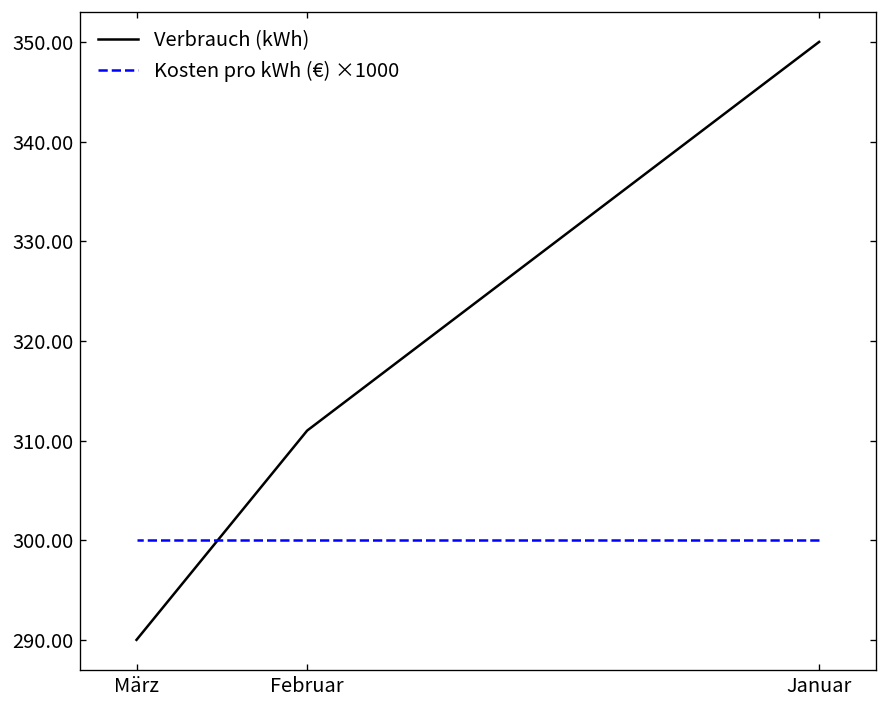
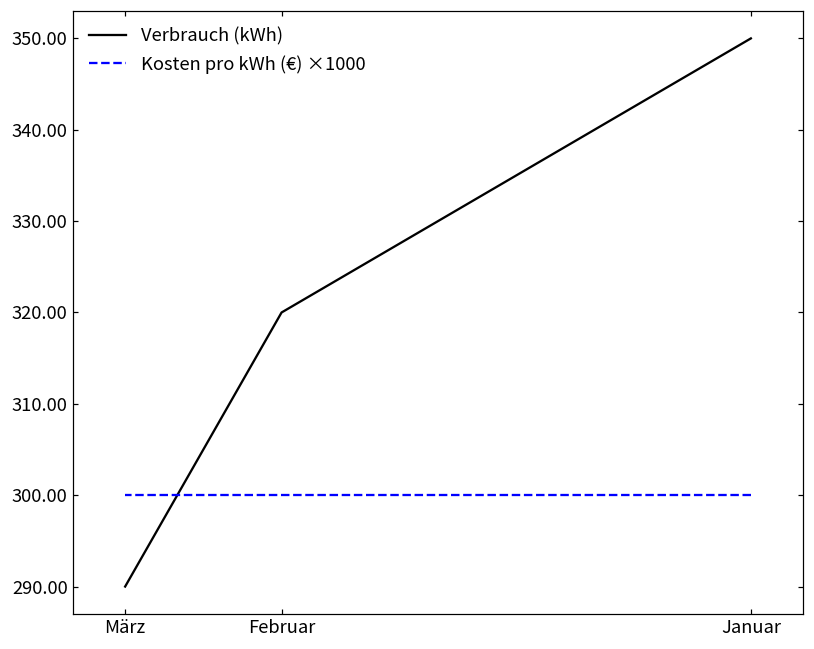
  {
    "Verbrauch (kWh)": {
      "März": 290,
-     "Februar": 311,
+     "Februar": 320,
      "Januar": 350
    },
    "Kosten pro kWh (€) ×1000": {
      "März": 300,
      "Februar": 300,
      "Januar": 300
    }
  }
